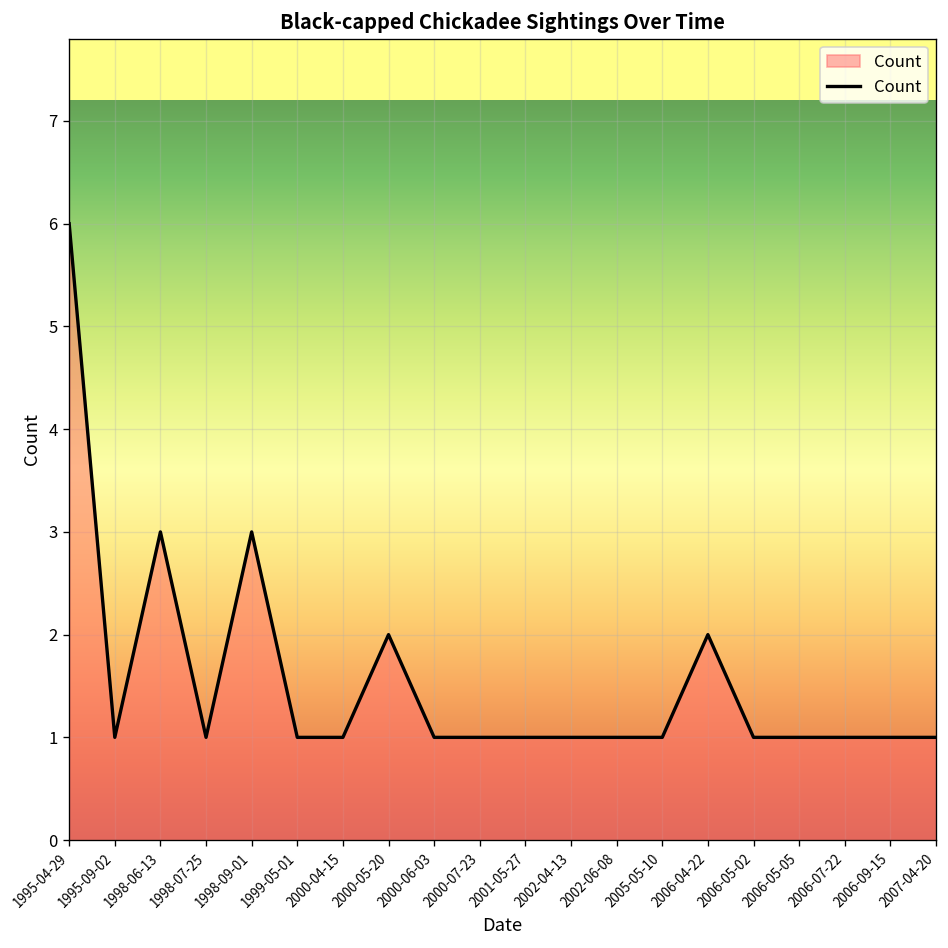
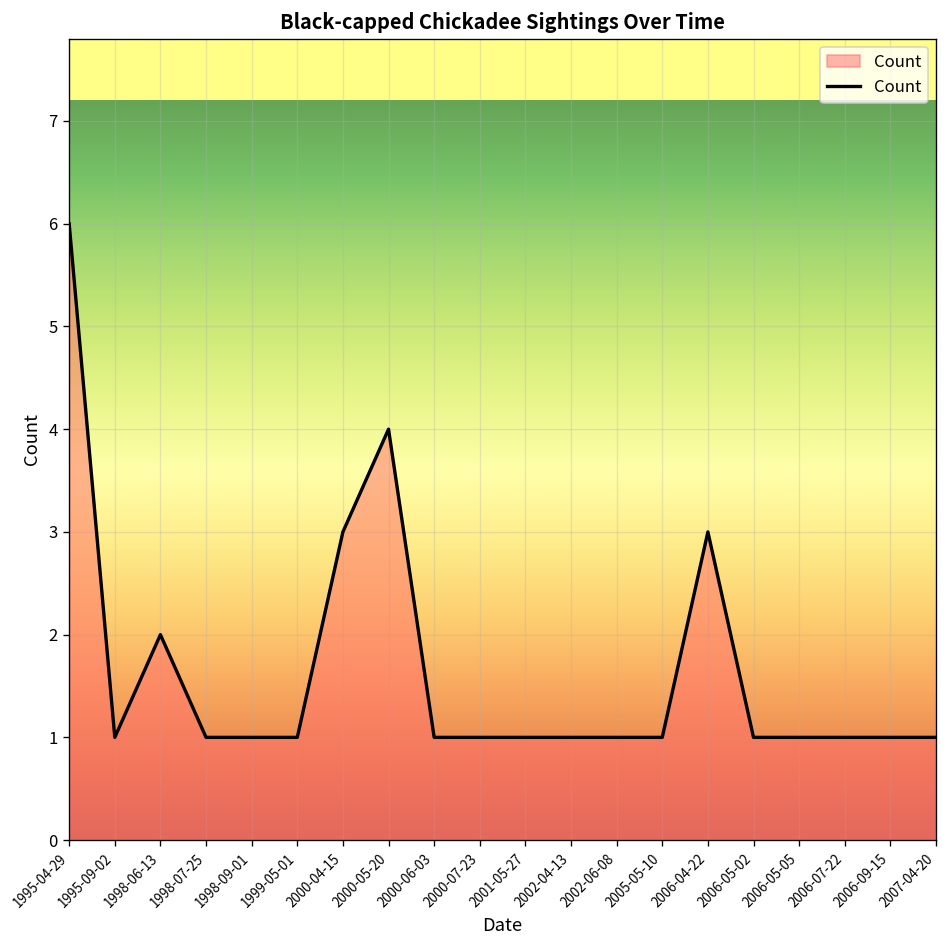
  {
    "1995-04-29": 6,
    "1995-09-02": 1,
-   "1998-06-13": 3,
+   "1998-06-13": 2,
    "1998-07-25": 1,
-   "1998-09-01": 3,
+   "1998-09-01": 1,
    "1999-05-01": 1,
-   "2000-04-15": 1,
-   "2000-05-20": 2,
+   "2000-04-15": 3,
+   "2000-05-20": 4,
    "2000-06-03": 1,
    "2000-07-23": 1,
    "2001-05-27": 1,
    "2002-04-13": 1,
    "2002-06-08": 1,
    "2005-05-10": 1,
-   "2006-04-22": 2,
+   "2006-04-22": 3,
    "2006-05-02": 1,
    "2006-05-05": 1,
    "2006-07-22": 1,
    "2006-09-15": 1,
    "2007-04-20": 1
  }
